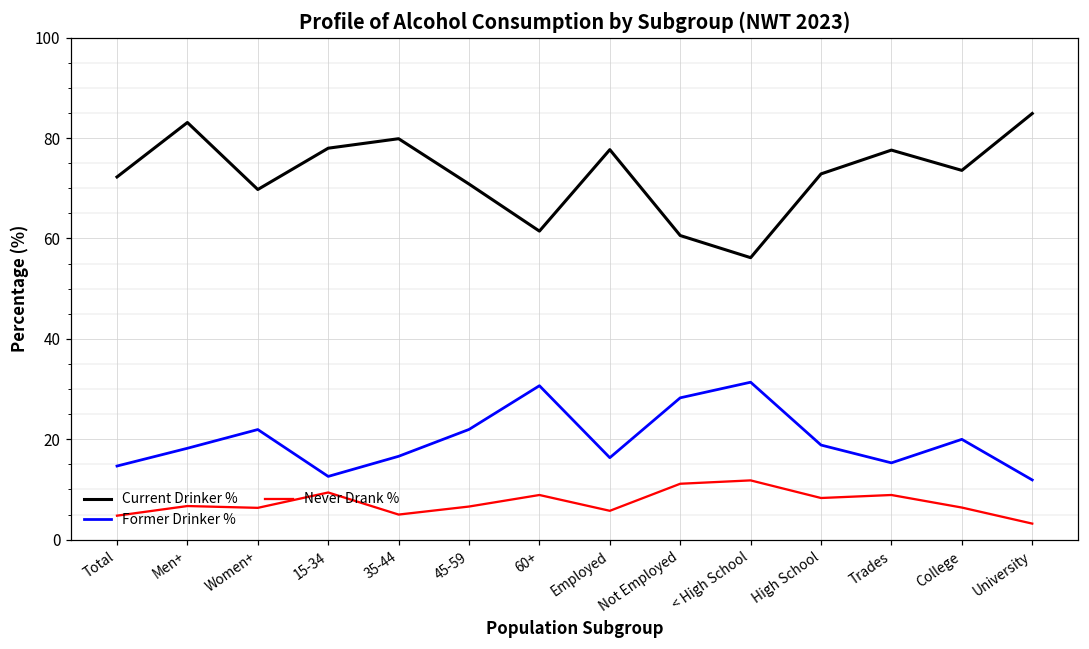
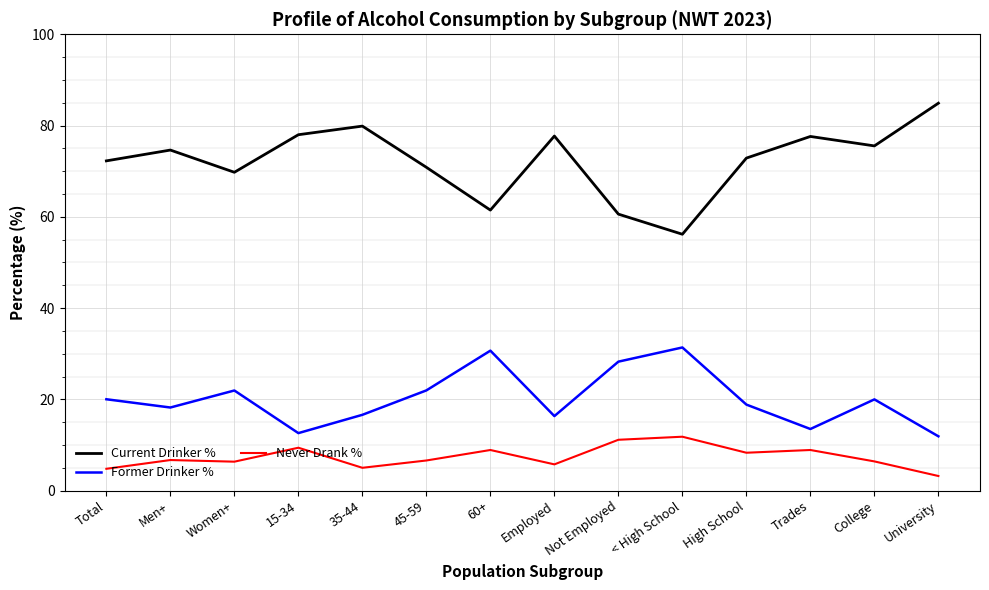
  {
    "Current Drinker %": {
      "Total": 72,
-     "Men+": 83,
+     "Men+": 75,
      "Women+": 70,
      "15-34": 78,
      "35-44": 80,
      "45-59": 71,
      "60+": 61,
      "Employed": 78,
      "Not Employed": 61,
      "< High School": 56,
      "High School": 73,
      "Trades": 78,
-     "College": 74,
+     "College": 76,
      "University": 85
    },
    "Former Drinker %": {
-     "Total": 15,
+     "Total": 20,
      "Men+": 18,
      "Women+": 22,
      "15-34": 13,
      "35-44": 17,
      "45-59": 22,
      "60+": 31,
      "Employed": 16,
      "Not Employed": 28,
      "< High School": 31,
      "High School": 19,
-     "Trades": 15,
+     "Trades": 14,
      "College": 20,
      "University": 12
    },
    "Never Drank %": {
      "Total": 5,
      "Men+": 7,
      "Women+": 6,
      "15-34": 9,
      "35-44": 5,
      "45-59": 7,
      "60+": 9,
      "Employed": 6,
      "Not Employed": 11,
      "< High School": 12,
      "High School": 8,
      "Trades": 9,
      "College": 6,
      "University": 3
    }
  }
